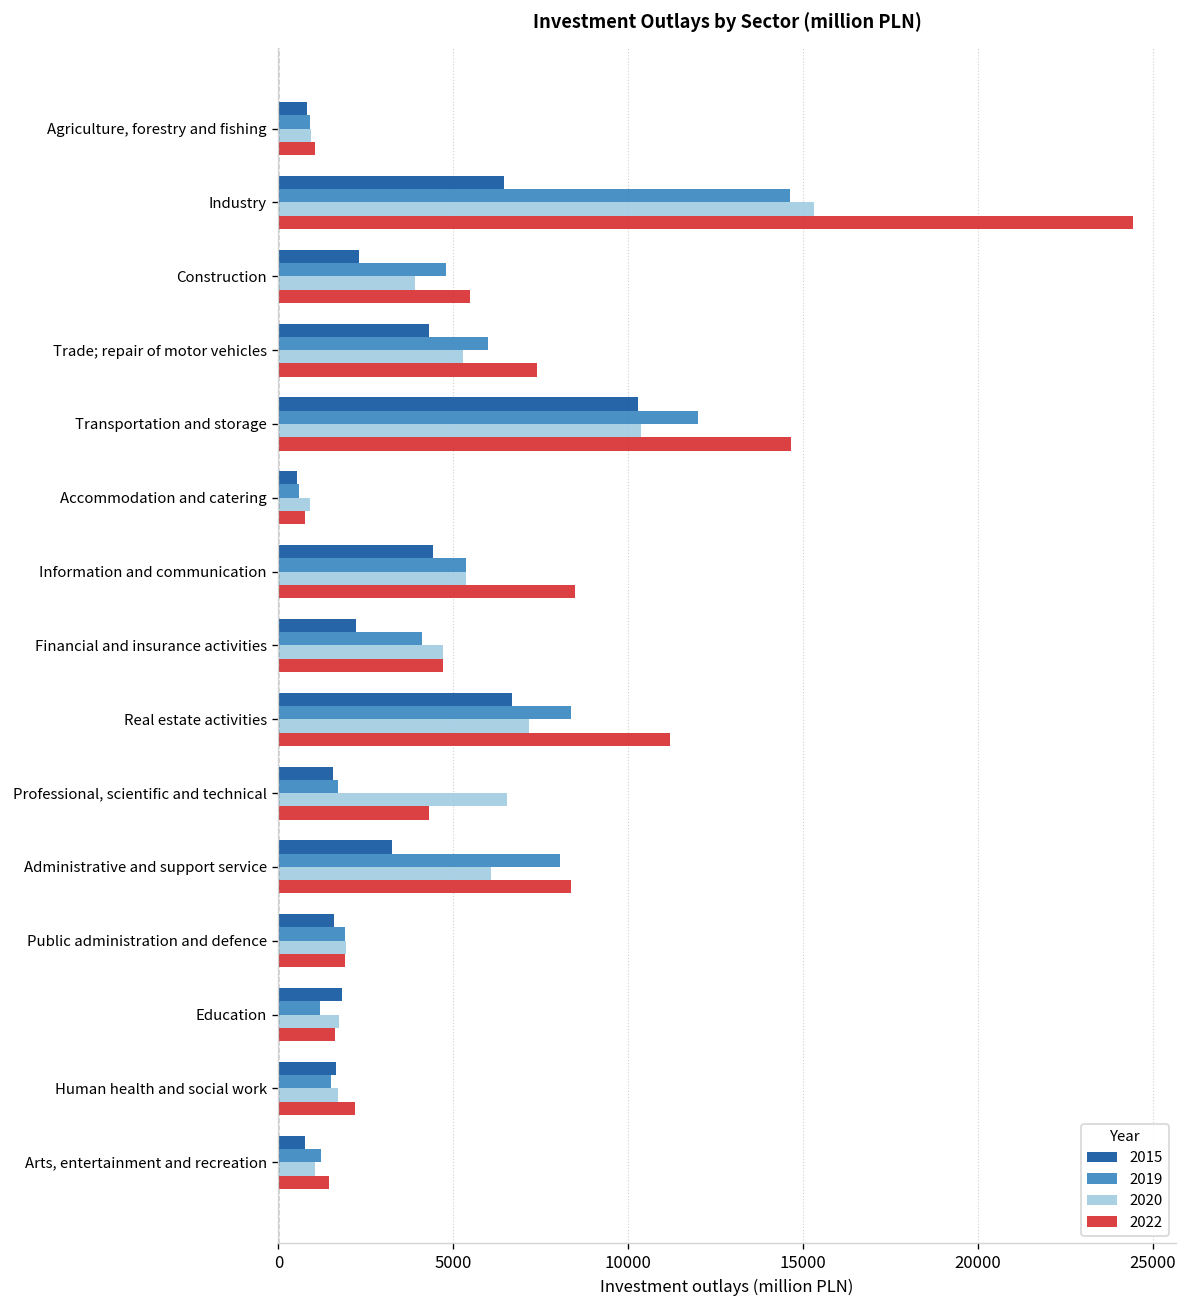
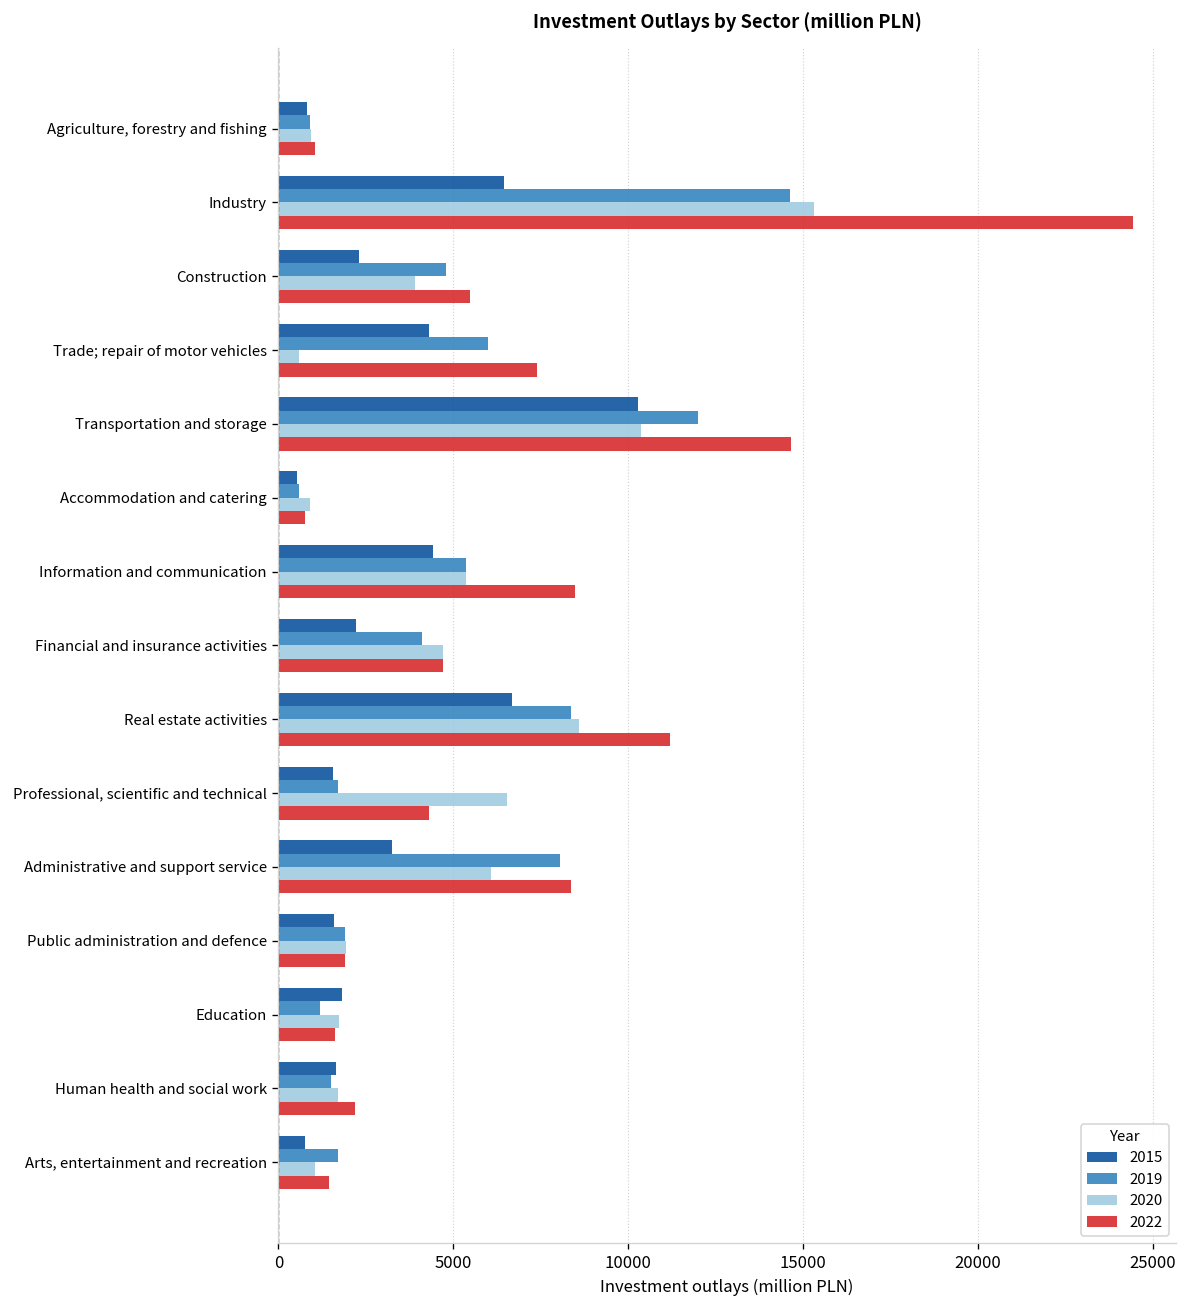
  {
    "2015": {
      "Agriculture, forestry and fishing": 800,
      "Industry": 6500,
      "Construction": 2300,
      "Trade; repair of motor vehicles": 4300,
      "Transportation and storage": 10300,
      "Accommodation and catering": 500,
      "Information and communication": 4400,
      "Financial and insurance activities": 2200,
      "Real estate activities": 6700,
      "Professional, scientific and technical": 1600,
      "Administrative and support service": 3300,
      "Public administration and defence": 1600,
      "Education": 1800,
      "Human health and social work": 1700,
      "Arts, entertainment and recreation": 800
    },
    "2019": {
      "Agriculture, forestry and fishing": 900,
      "Industry": 14600,
      "Construction": 4800,
      "Trade; repair of motor vehicles": 6000,
      "Transportation and storage": 12000,
      "Accommodation and catering": 600,
      "Information and communication": 5400,
      "Financial and insurance activities": 4100,
      "Real estate activities": 8400,
      "Professional, scientific and technical": 1700,
      "Administrative and support service": 8100,
      "Public administration and defence": 1900,
      "Education": 1200,
      "Human health and social work": 1500,
-     "Arts, entertainment and recreation": 1200
+     "Arts, entertainment and recreation": 1700
    },
    "2020": {
      "Agriculture, forestry and fishing": 900,
      "Industry": 15300,
      "Construction": 3900,
-     "Trade; repair of motor vehicles": 5300,
+     "Trade; repair of motor vehicles": 600,
      "Transportation and storage": 10400,
      "Accommodation and catering": 900,
      "Information and communication": 5400,
      "Financial and insurance activities": 4700,
-     "Real estate activities": 7200,
+     "Real estate activities": 8600,
      "Professional, scientific and technical": 6500,
      "Administrative and support service": 6100,
      "Public administration and defence": 1900,
      "Education": 1700,
      "Human health and social work": 1700,
      "Arts, entertainment and recreation": 1000
    },
    "2022": {
      "Agriculture, forestry and fishing": 1000,
      "Industry": 24400,
      "Construction": 5500,
      "Trade; repair of motor vehicles": 7400,
      "Transportation and storage": 14700,
      "Accommodation and catering": 800,
      "Information and communication": 8500,
      "Financial and insurance activities": 4700,
      "Real estate activities": 11200,
      "Professional, scientific and technical": 4300,
      "Administrative and support service": 8400,
      "Public administration and defence": 1900,
      "Education": 1600,
      "Human health and social work": 2200,
      "Arts, entertainment and recreation": 1500
    }
  }
